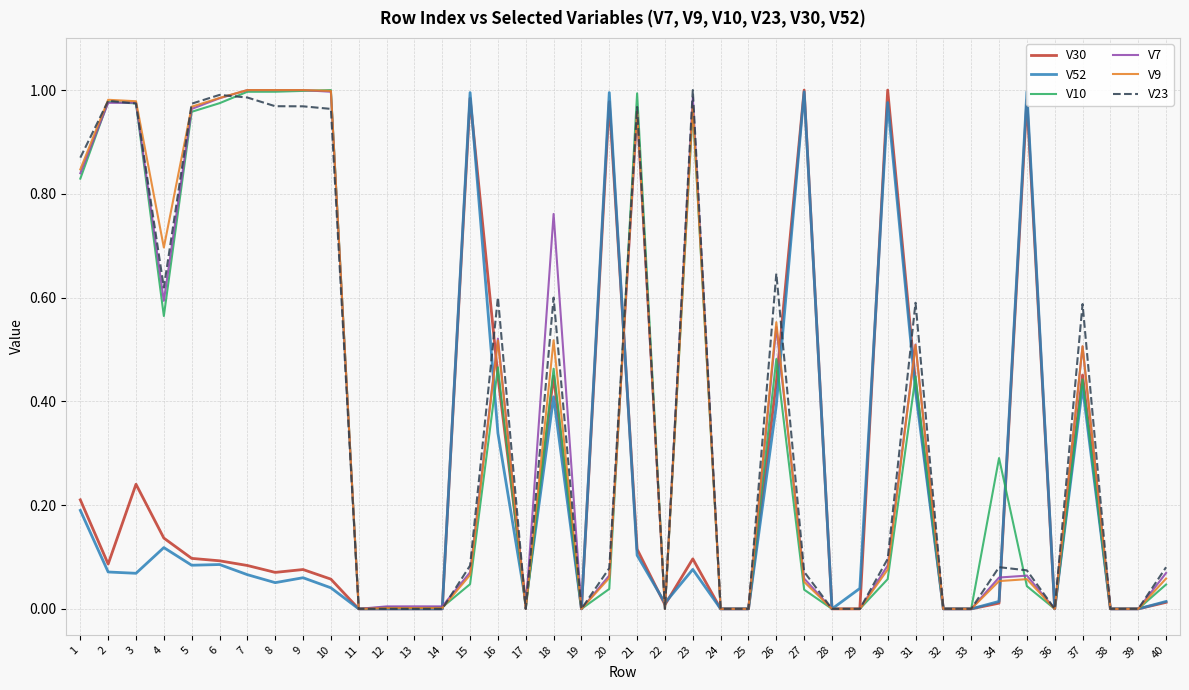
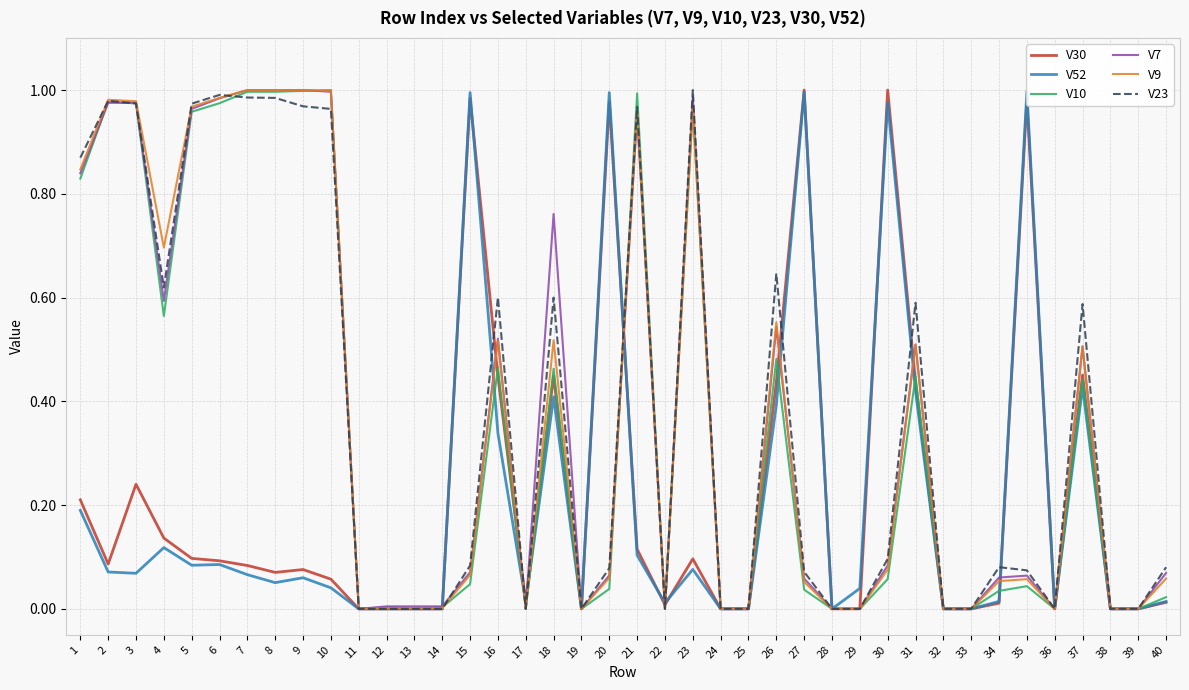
  {
    "V30": {
      "1": 0.21,
      "2": 0.09,
      "3": 0.24,
      "4": 0.14,
      "5": 0.10,
      "6": 0.09,
      "7": 0.08,
      "8": 0.07,
      "9": 0.08,
      "10": 0.06,
      "15": 0.98,
      "16": 0.45,
      "18": 0.45,
      "20": 0.98,
      "21": 0.11,
      "23": 0.10,
      "26": 0.44,
      "30": 1.00,
      "31": 0.44,
      "37": 0.45
    },
    "V52": {
      "1": 0.19,
      "2": 0.07,
      "3": 0.07,
      "4": 0.12,
      "5": 0.08,
      "6": 0.09,
      "7": 0.07,
      "8": 0.05,
      "9": 0.06,
      "10": 0.04,
      "15": 1.00,
      "16": 0.34,
      "18": 0.41,
      "20": 1.00,
      "21": 0.10,
      "23": 0.08,
      "26": 0.39,
      "29": 0.04,
      "30": 0.98,
      "31": 0.42,
      "37": 0.43
    },
    "V10": {
      "1": 0.83,
      "4": 0.56,
      "5": 0.96,
      "6": 0.97,
      "15": 0.05,
      "16": 0.47,
      "18": 0.46,
      "20": 0.04,
      "21": 0.99,
      "23": 0.96,
      "26": 0.48,
      "27": 0.04,
      "30": 0.06,
      "31": 0.45,
-     "34": 0.29,
+     "34": 0.03,
      "35": 0.04,
      "37": 0.44,
-     "40": 0.05
+     "40": 0.02
    },
    "V7": {
      "1": 0.84,
      "4": 0.59,
      "15": 0.07,
      "18": 0.76,
      "21": 0.95,
      "23": 0.99,
      "26": 0.54,
      "27": 0.06,
      "30": 0.08,
      "34": 0.06,
      "35": 0.06,
      "40": 0.07
    },
    "V9": {
      "1": 0.85,
      "4": 0.70,
      "15": 0.07,
      "18": 0.52,
      "21": 0.96,
      "23": 0.97,
      "26": 0.55,
      "27": 0.05,
      "30": 0.08,
      "34": 0.05,
      "35": 0.06,
      "40": 0.06
    },
    "V23": {
      "1": 0.87,
      "4": 0.62,
      "5": 0.97,
      "6": 0.99,
      "7": 0.99,
-     "8": 0.97,
+     "8": 0.98,
      "9": 0.97,
      "10": 0.96,
      "15": 0.08,
      "16": 0.60,
      "18": 0.60,
      "20": 0.08,
      "21": 0.97,
      "23": 1.00,
      "26": 0.65,
      "27": 0.07,
      "30": 0.10,
      "31": 0.59,
      "34": 0.08,
      "35": 0.07,
      "37": 0.59,
      "40": 0.08
    }
  }
